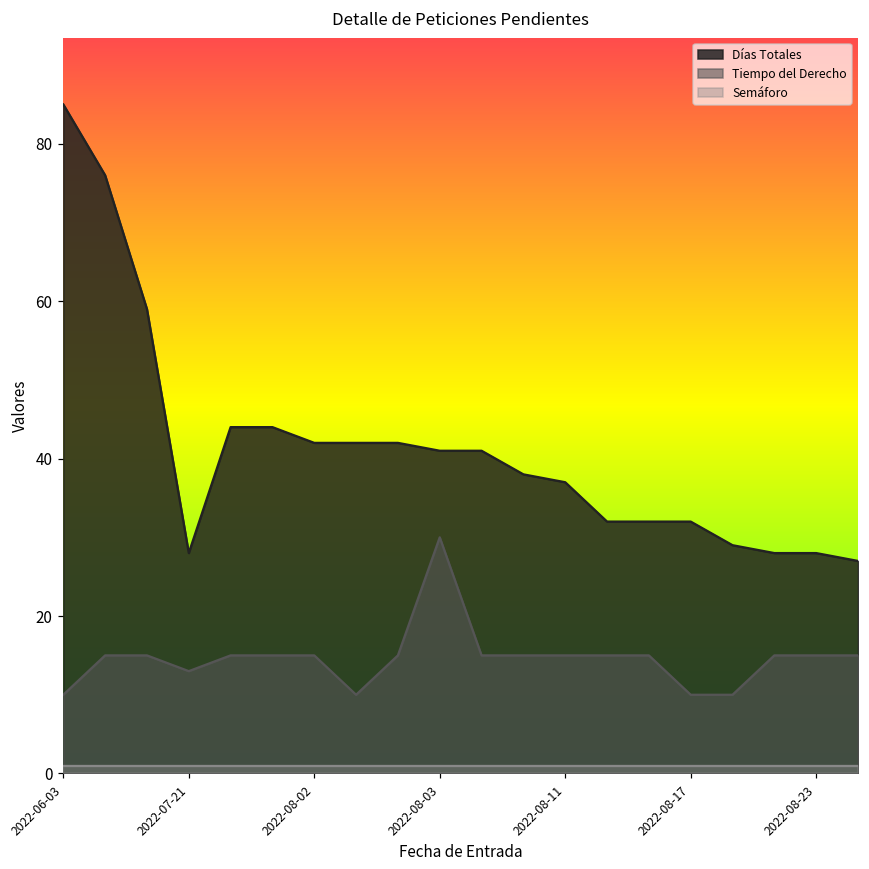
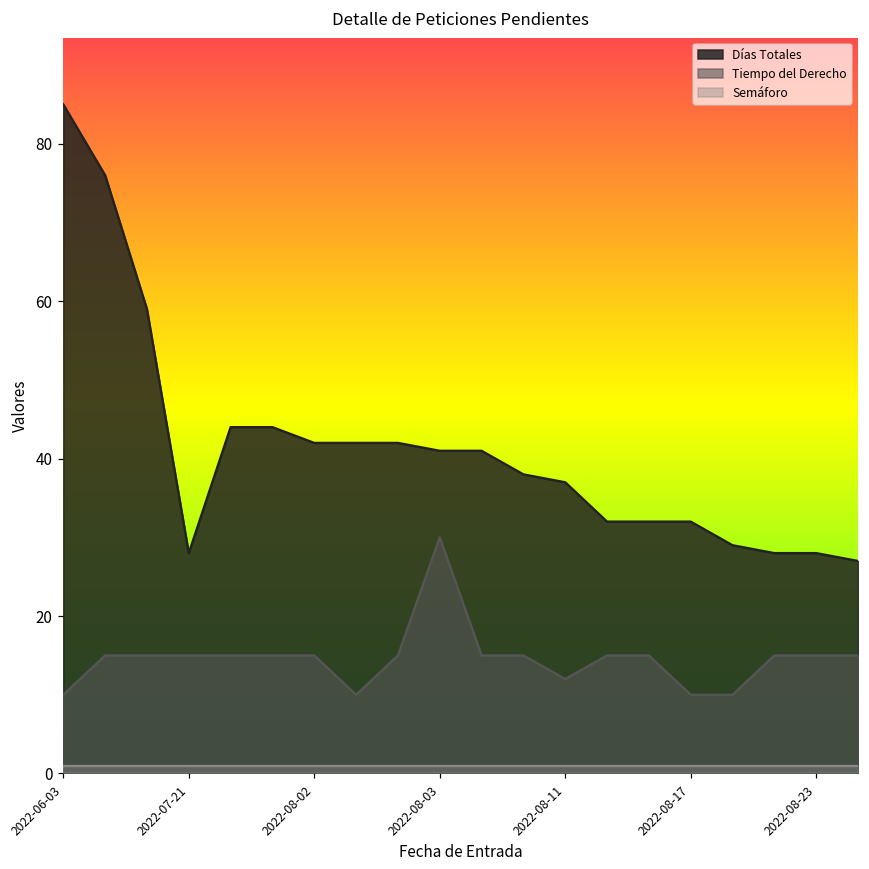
  {
    "Días Totales": {
      "2022-06-03": 85,
      "2022-07-21": 28,
      "2022-08-11": 37
    },
    "Tiempo del Derecho": {
      "2022-06-03": 10,
-     "2022-07-21": 13,
-     "2022-08-11": 15
+     "2022-07-21": 15,
+     "2022-08-11": 12
    },
    "Semáforo": {
      "2022-06-03": 1,
      "2022-07-21": 1,
      "2022-08-11": 1
    }
  }
